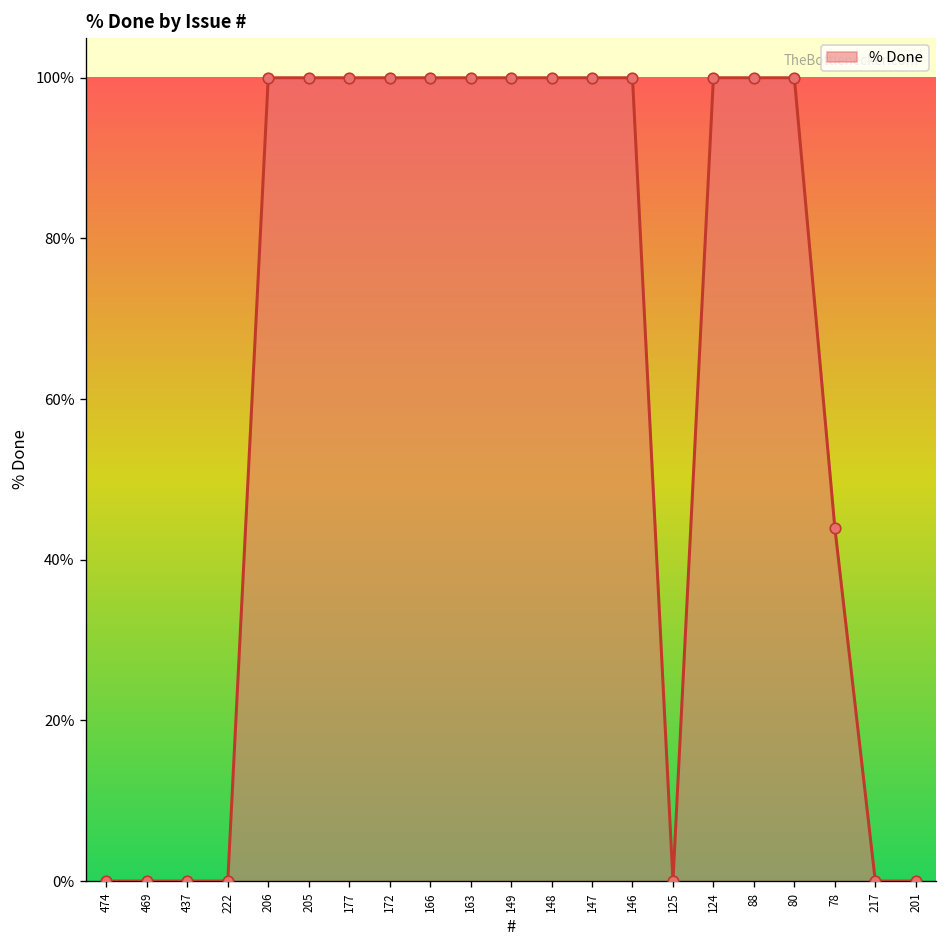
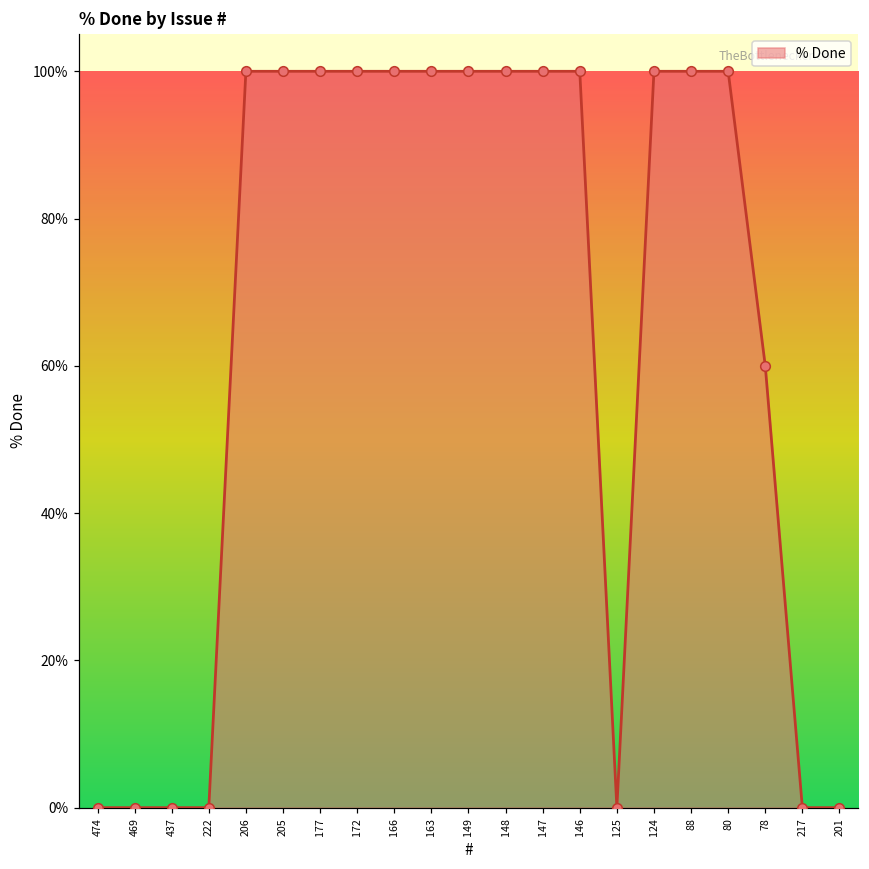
  {
    "474": "0%",
    "469": "0%",
    "437": "0%",
    "222": "0%",
    "206": "100%",
    "205": "100%",
    "177": "100%",
    "172": "100%",
    "166": "100%",
    "163": "100%",
    "149": "100%",
    "148": "100%",
    "147": "100%",
    "146": "100%",
    "125": "0%",
    "124": "100%",
    "88": "100%",
    "80": "100%",
-   "78": "44%",
+   "78": "60%",
    "217": "0%",
    "201": "0%"
  }
